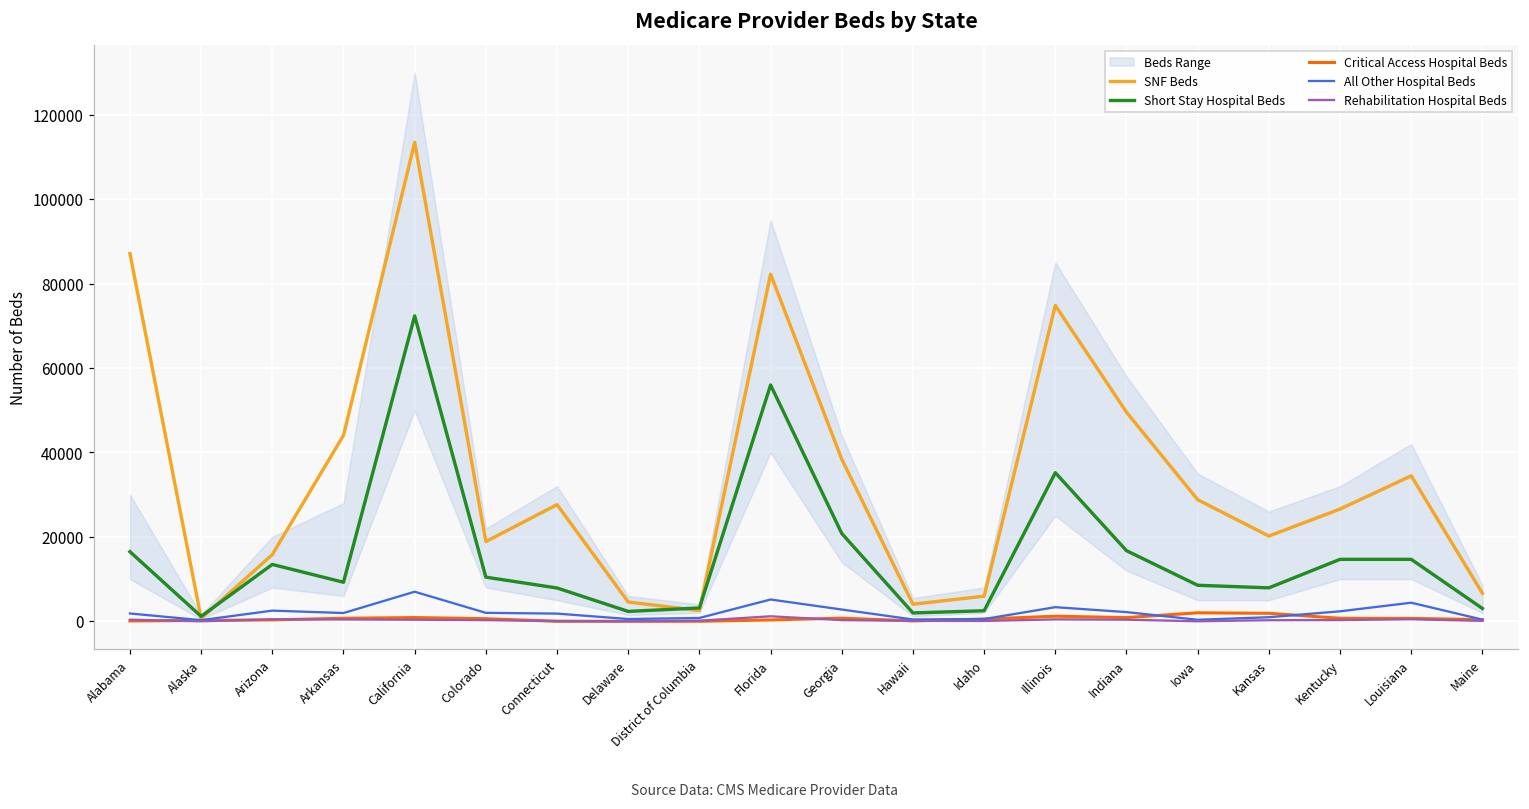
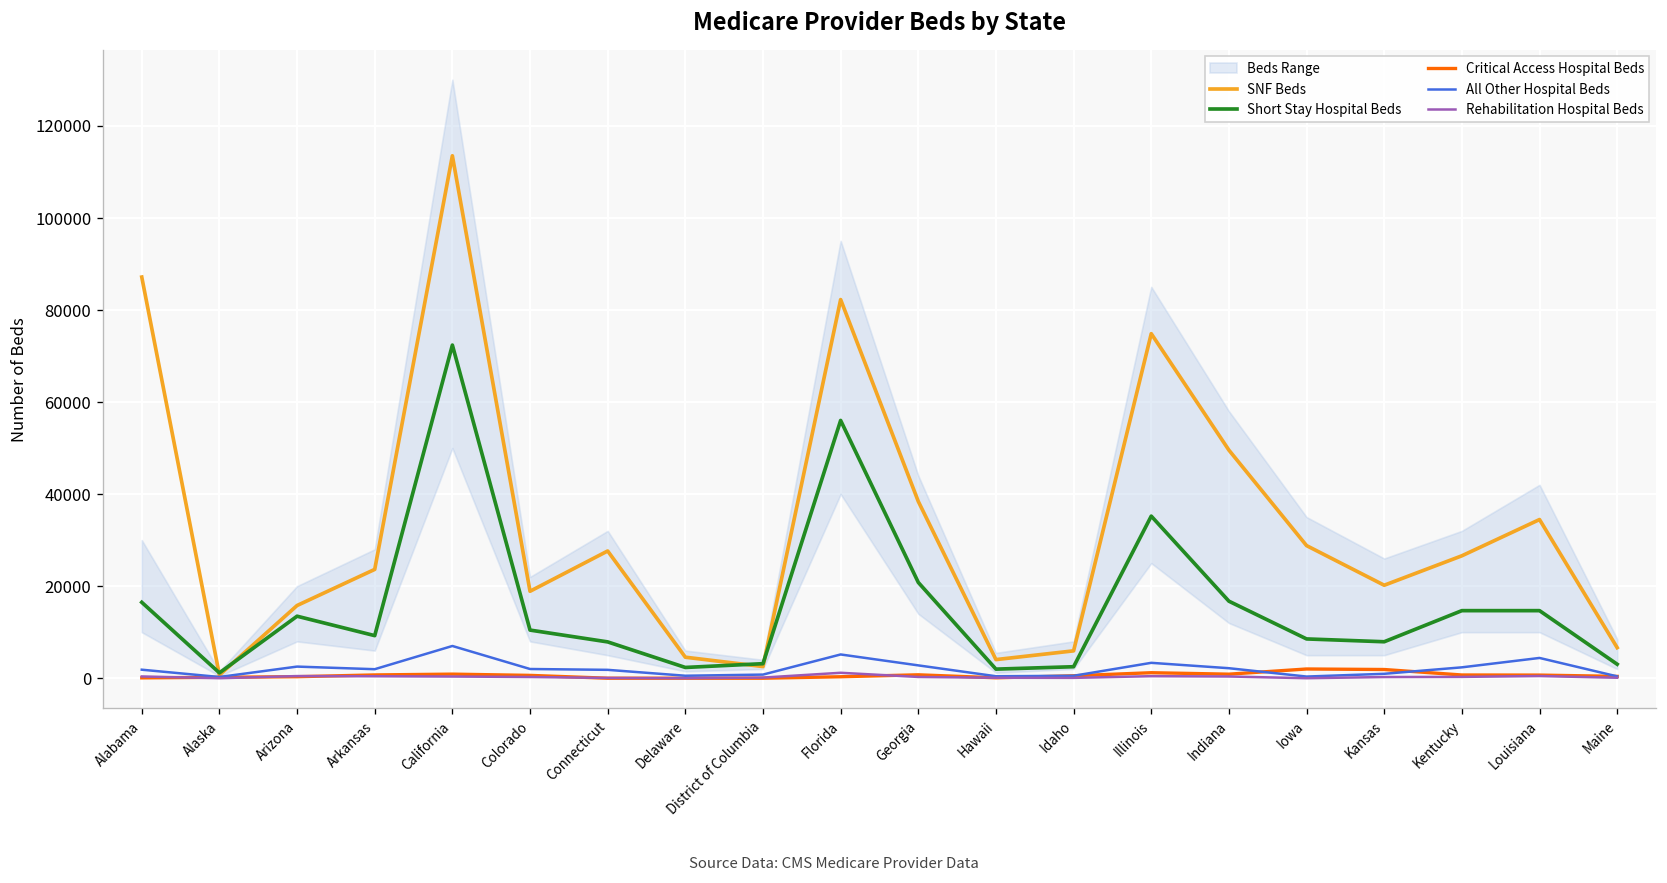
  {
    "SNF Beds": {
      "Alabama": 87000,
      "Arizona": 16000,
-     "Arkansas": 44000,
+     "Arkansas": 24000,
      "California": 113000,
      "Colorado": 19000,
      "Connecticut": 28000,
      "Delaware": 5000,
      "Florida": 82000,
      "Georgia": 38000,
      "Hawaii": 4000,
      "Idaho": 6000,
      "Illinois": 75000,
      "Indiana": 50000,
      "Iowa": 29000,
      "Kansas": 20000,
      "Kentucky": 27000,
      "Louisiana": 34000,
      "Maine": 7000
    },
    "Short Stay Hospital Beds": {
      "Alabama": 16000,
      "Arizona": 13000,
      "Arkansas": 9000,
      "California": 72000,
      "Colorado": 10000,
      "Connecticut": 8000,
      "Delaware": 2000,
      "Florida": 56000,
      "Georgia": 21000,
      "Hawaii": 2000,
      "Idaho": 2000,
      "Illinois": 35000,
      "Indiana": 17000,
      "Iowa": 9000,
      "Kansas": 8000,
      "Kentucky": 15000,
      "Louisiana": 15000,
      "Maine": 3000
    },
    "Critical Access Hospital Beds": {
      "Florida": 0,
      "Illinois": 1000,
      "Iowa": 2000,
      "Kansas": 2000
    },
    "All Other Hospital Beds": {
      "Alabama": 2000,
      "Arizona": 3000,
      "Arkansas": 2000,
      "California": 7000,
      "Colorado": 2000,
      "Connecticut": 2000,
      "Florida": 5000,
      "Georgia": 3000,
      "Illinois": 3000,
      "Indiana": 2000,
      "Kansas": 1000,
      "Kentucky": 2000,
      "Louisiana": 4000
    },
    "Rehabilitation Hospital Beds": {
      "Florida": 1000,
      "Illinois": 0,
      "Kansas": 0
    }
  }
